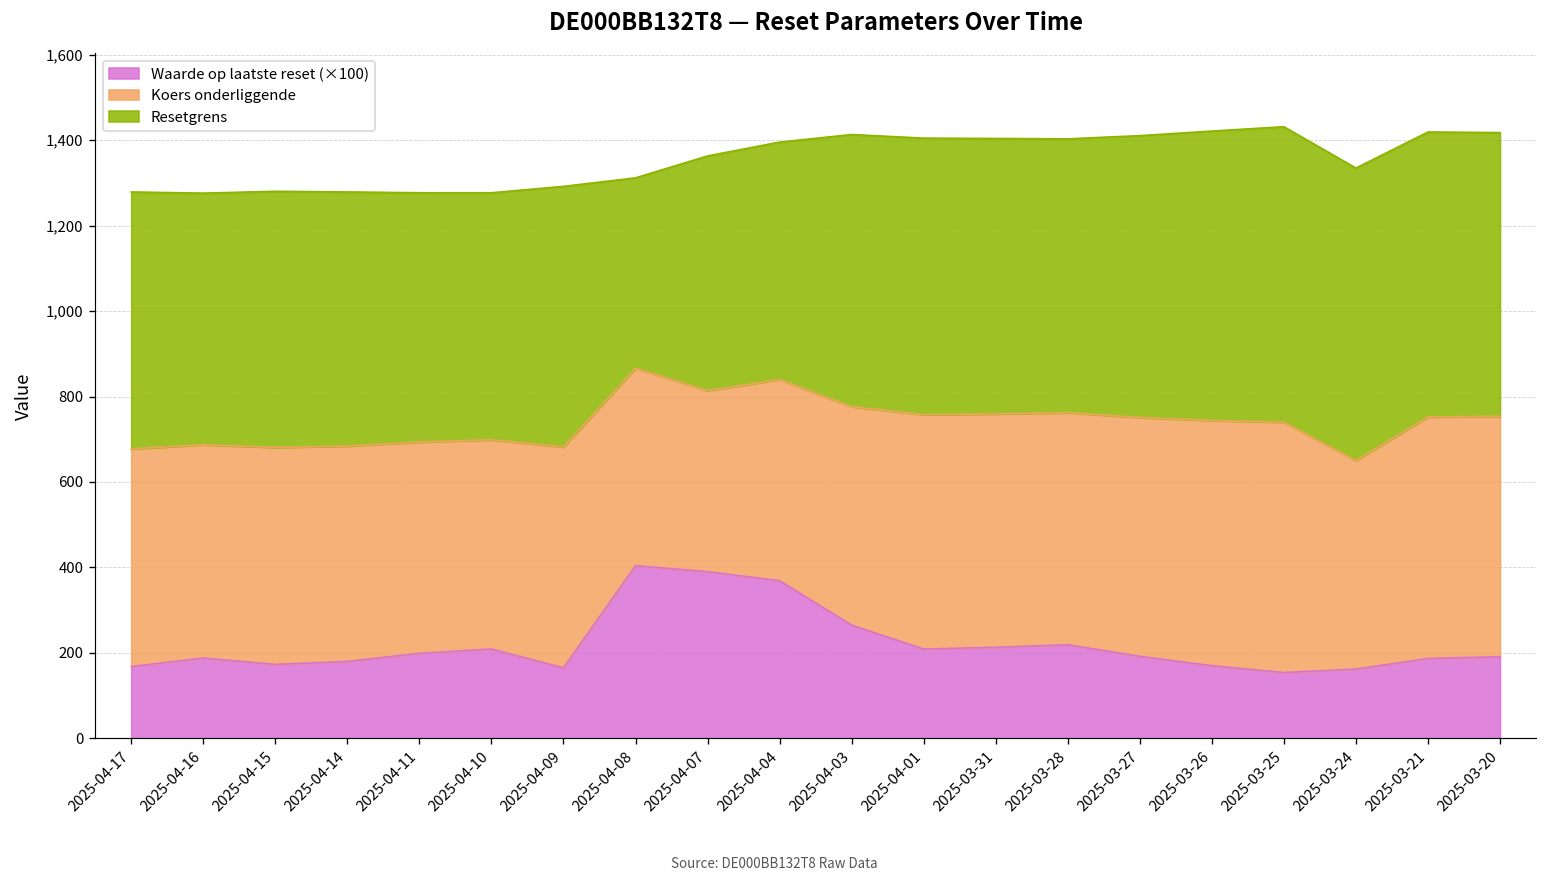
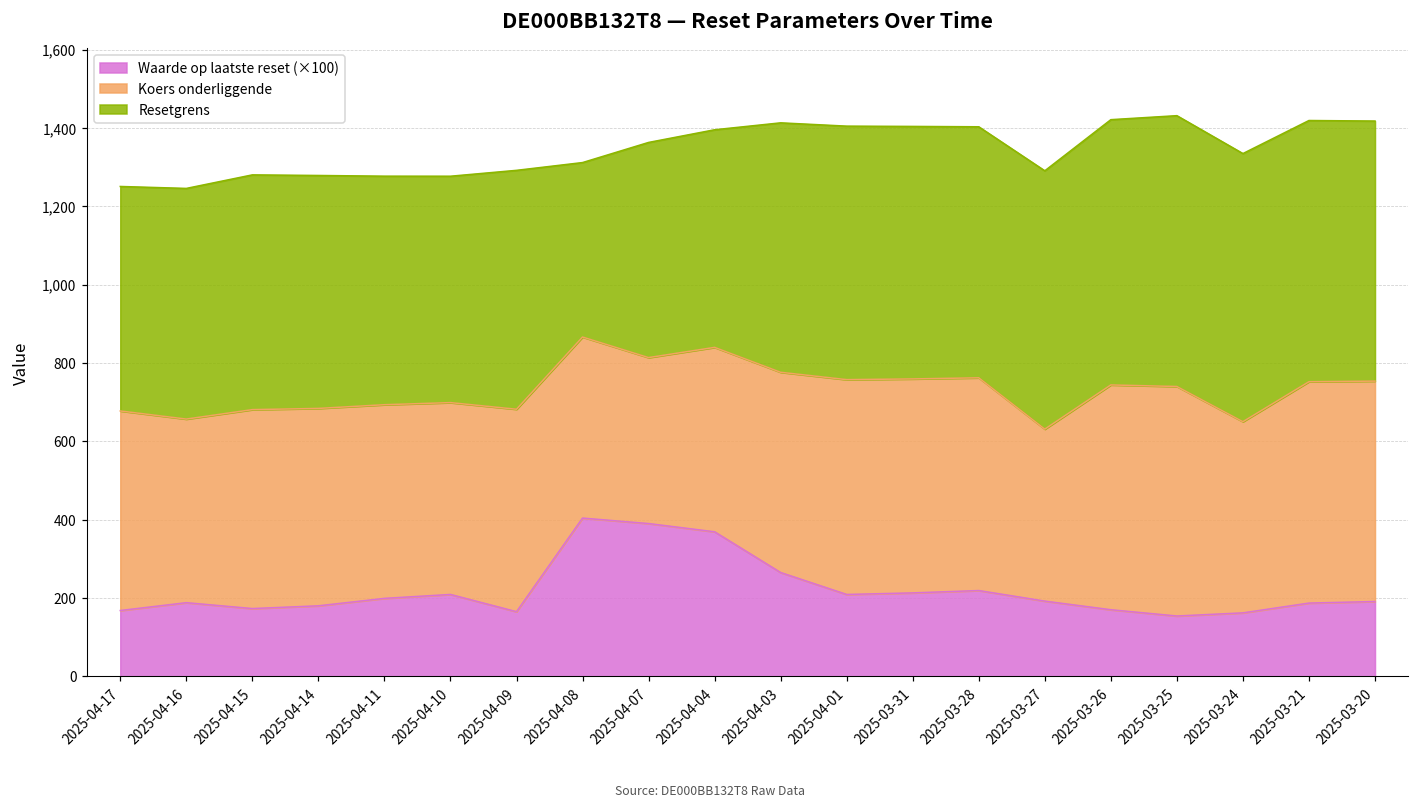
  {
    "Waarde op laatste reset (×100)": {
      "2025-04-17": 170,
      "2025-04-16": 190,
      "2025-04-15": 170,
      "2025-04-14": 180,
      "2025-04-11": 200,
      "2025-04-10": 210,
      "2025-04-09": 170,
      "2025-04-08": 400,
      "2025-04-07": 390,
      "2025-04-04": 370,
      "2025-04-03": 270,
      "2025-04-01": 210,
      "2025-03-31": 210,
      "2025-03-28": 220,
      "2025-03-27": 190,
      "2025-03-26": 170,
      "2025-03-25": 150,
      "2025-03-24": 160,
      "2025-03-21": 190,
      "2025-03-20": 190
    },
    "Koers onderliggende": {
      "2025-04-17": 510,
-     "2025-04-16": 500,
+     "2025-04-16": 470,
      "2025-04-15": 510,
      "2025-04-14": 500,
      "2025-04-11": 490,
      "2025-04-10": 490,
      "2025-04-09": 520,
      "2025-04-08": 460,
      "2025-04-07": 420,
      "2025-04-04": 470,
      "2025-04-03": 510,
      "2025-04-01": 550,
      "2025-03-31": 550,
      "2025-03-28": 540,
-     "2025-03-27": 560,
+     "2025-03-27": 440,
      "2025-03-26": 570,
      "2025-03-25": 590,
      "2025-03-24": 490,
      "2025-03-21": 570,
      "2025-03-20": 560
    },
    "Resetgrens": {
-     "2025-04-17": 600,
+     "2025-04-17": 570,
      "2025-04-16": 590,
      "2025-04-15": 600,
      "2025-04-14": 590,
      "2025-04-11": 580,
      "2025-04-10": 580,
      "2025-04-09": 610,
      "2025-04-08": 450,
      "2025-04-07": 550,
      "2025-04-04": 560,
      "2025-04-03": 640,
      "2025-04-01": 650,
      "2025-03-31": 640,
      "2025-03-28": 640,
      "2025-03-27": 660,
      "2025-03-26": 680,
      "2025-03-25": 690,
      "2025-03-24": 680,
      "2025-03-21": 670,
      "2025-03-20": 660
    }
  }
